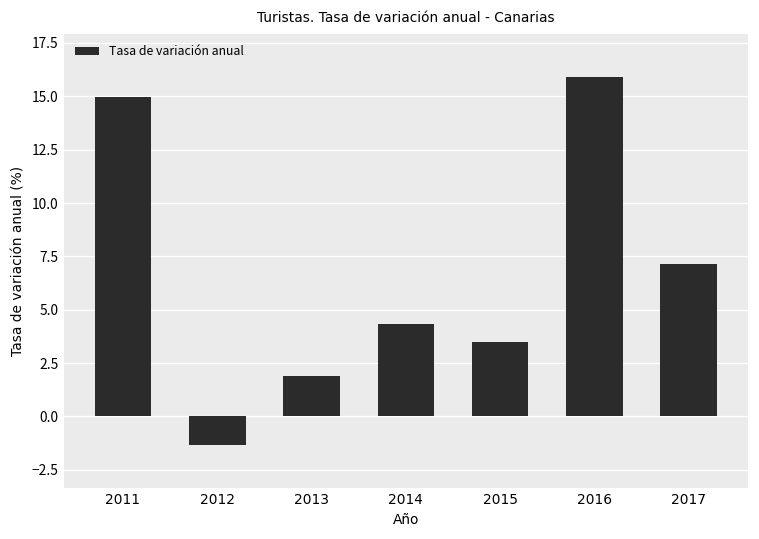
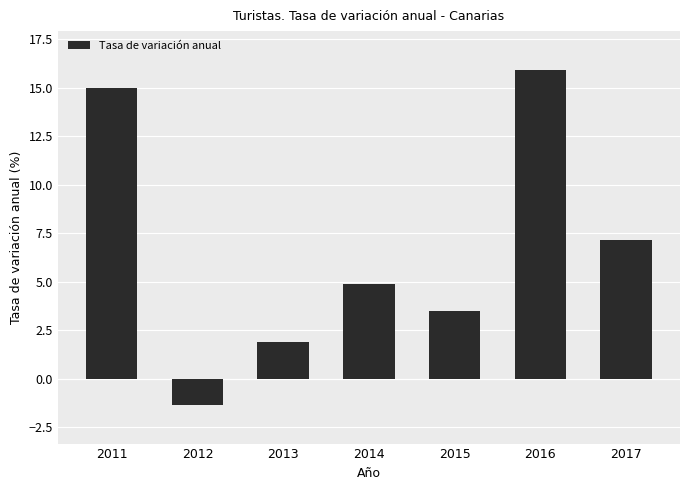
  {
    "2011": 15.0,
    "2012": -1.4,
    "2013": 1.9,
-   "2014": 4.4,
+   "2014": 4.9,
    "2015": 3.5,
    "2016": 15.9,
    "2017": 7.2
  }
